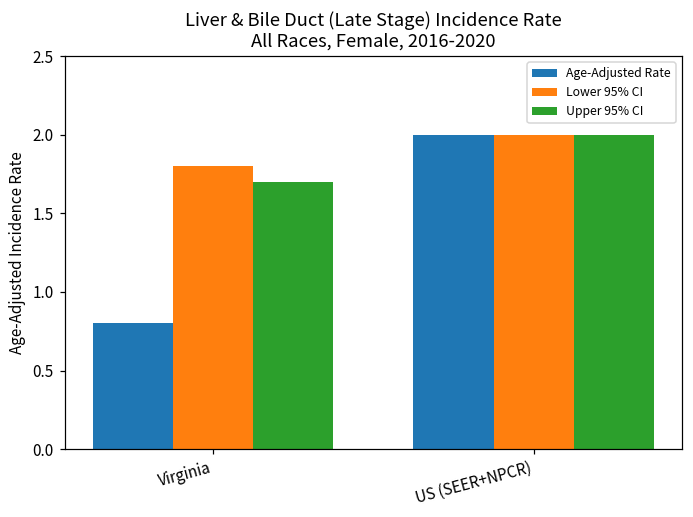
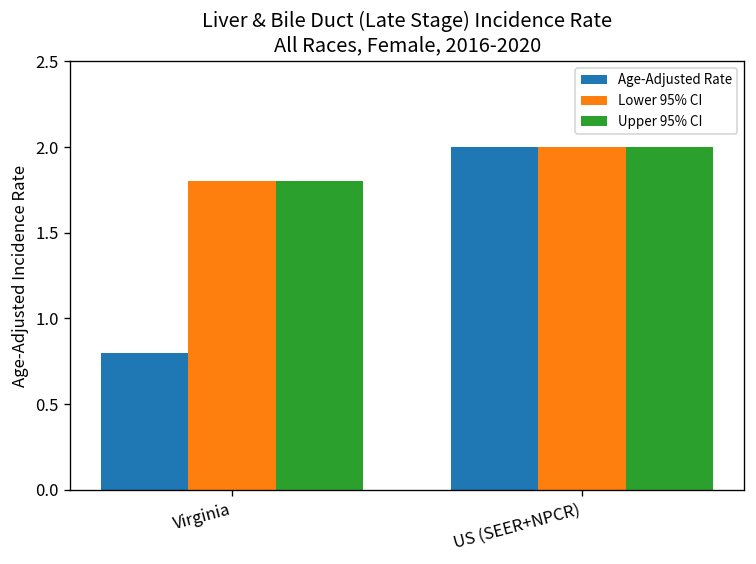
  {
    "Age-Adjusted Rate": {
      "Virginia": 0.8,
      "US (SEER+NPCR)": 2.0
    },
    "Lower 95% CI": {
      "Virginia": 1.8,
      "US (SEER+NPCR)": 2.0
    },
    "Upper 95% CI": {
-     "Virginia": 1.7,
+     "Virginia": 1.8,
      "US (SEER+NPCR)": 2.0
    }
  }
